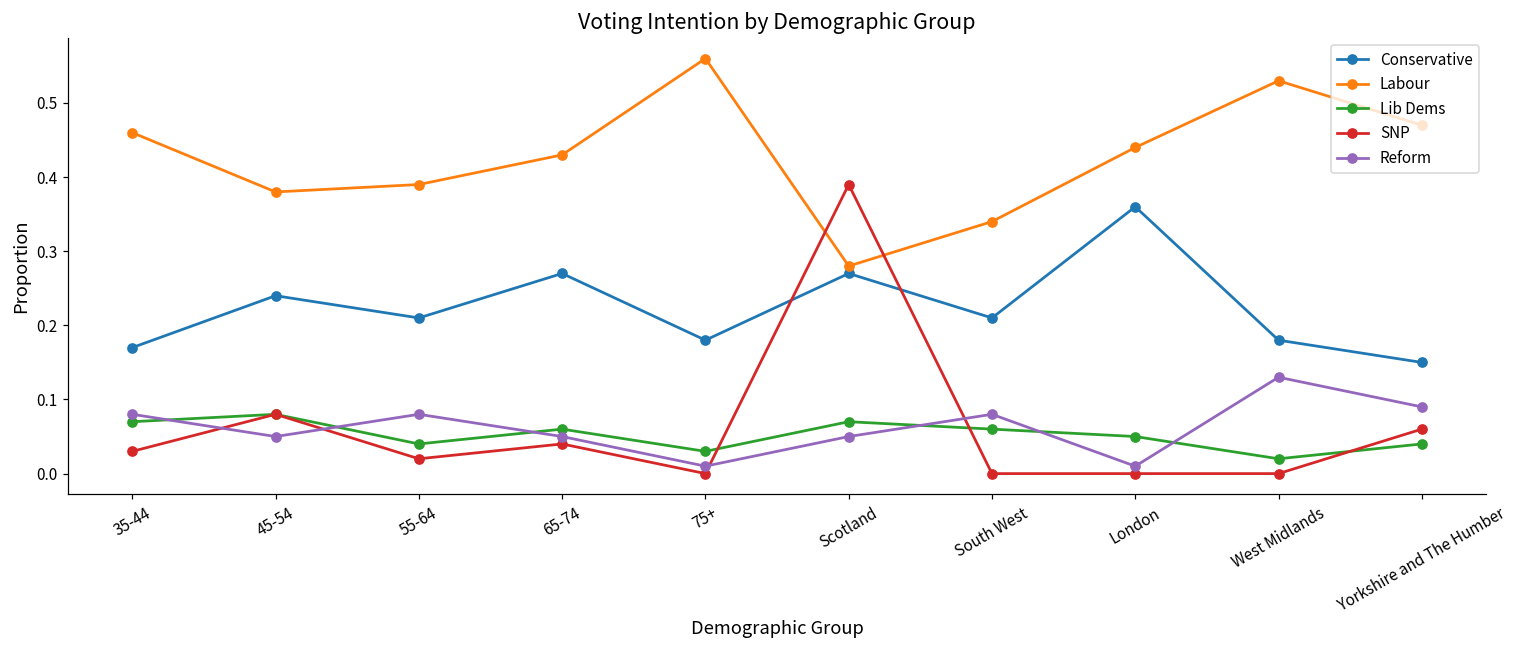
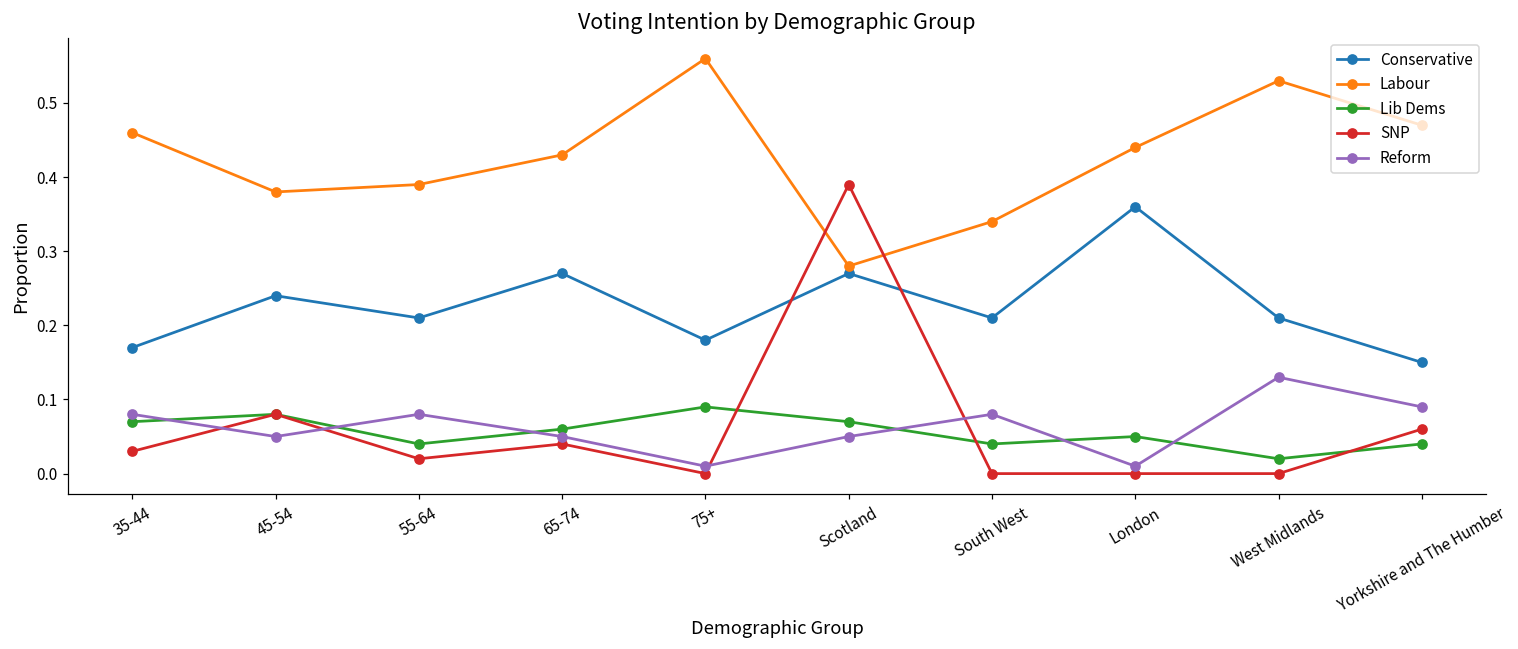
  {
    "Conservative": {
      "35-44": 0.17,
      "45-54": 0.24,
      "55-64": 0.21,
      "65-74": 0.27,
      "75+": 0.18,
      "Scotland": 0.27,
      "South West": 0.21,
      "London": 0.36,
-     "West Midlands": 0.18,
+     "West Midlands": 0.21,
      "Yorkshire and The Humber": 0.15
    },
    "Labour": {
      "35-44": 0.46,
      "45-54": 0.38,
      "55-64": 0.39,
      "65-74": 0.43,
      "75+": 0.56,
      "Scotland": 0.28,
      "South West": 0.34,
      "London": 0.44,
      "West Midlands": 0.53
    },
    "Lib Dems": {
      "35-44": 0.07,
      "55-64": 0.04,
      "65-74": 0.06,
-     "75+": 0.03,
+     "75+": 0.09,
      "Scotland": 0.07,
-     "South West": 0.06,
+     "South West": 0.04,
      "London": 0.05,
      "West Midlands": 0.02,
      "Yorkshire and The Humber": 0.04
    },
    "SNP": {
      "35-44": 0.03,
      "55-64": 0.02,
      "65-74": 0.04,
      "75+": 0.00,
      "Scotland": 0.39,
      "South West": 0.00,
      "London": 0.00,
      "West Midlands": 0.00,
      "Yorkshire and The Humber": 0.06
    },
    "Reform": {
      "35-44": 0.08,
      "45-54": 0.05,
      "55-64": 0.08,
      "65-74": 0.05,
      "75+": 0.01,
      "Scotland": 0.05,
      "South West": 0.08,
      "London": 0.01,
      "West Midlands": 0.13,
      "Yorkshire and The Humber": 0.09
    }
  }
